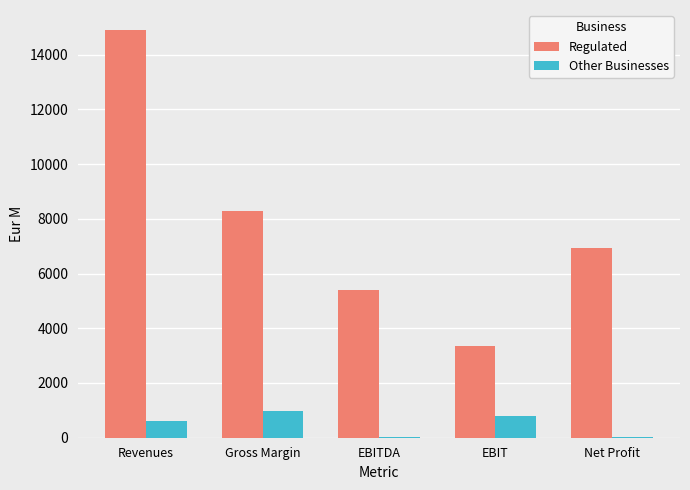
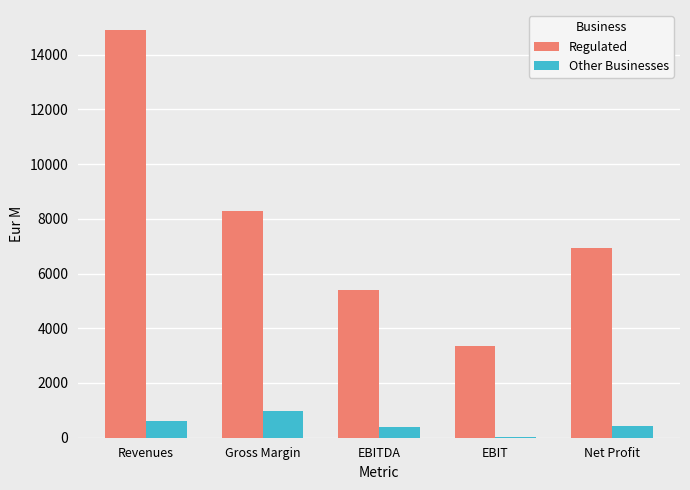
  {
    "Regulated": {
      "Revenues": 14900,
      "Gross Margin": 8300,
      "EBITDA": 5400,
      "EBIT": 3400,
      "Net Profit": 6900
    },
    "Other Businesses": {
      "Revenues": 600,
      "Gross Margin": 1000,
-     "EBITDA": 0,
-     "EBIT": 800,
-     "Net Profit": 0
+     "EBITDA": 400,
+     "EBIT": 0,
+     "Net Profit": 400
    }
  }
